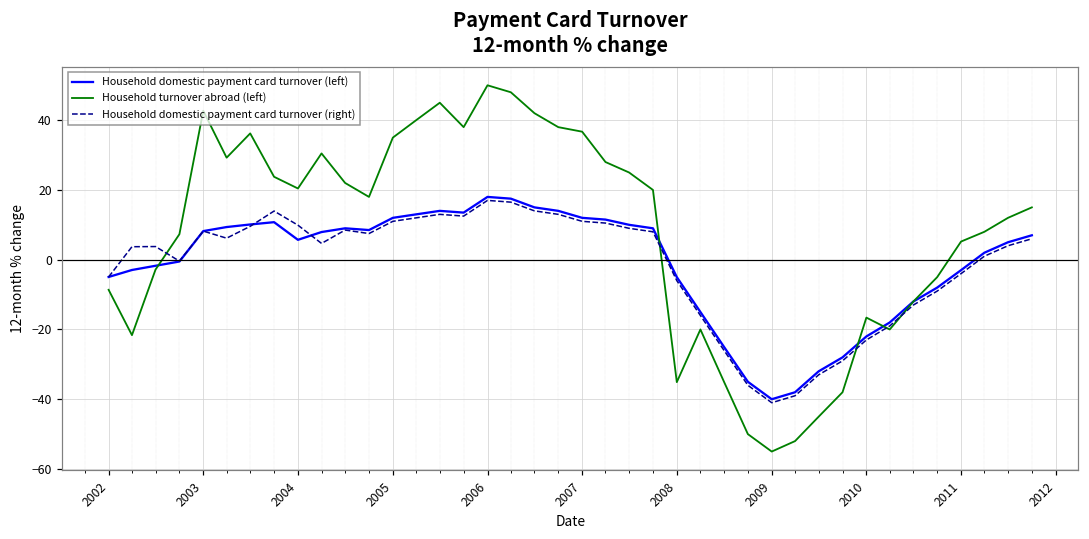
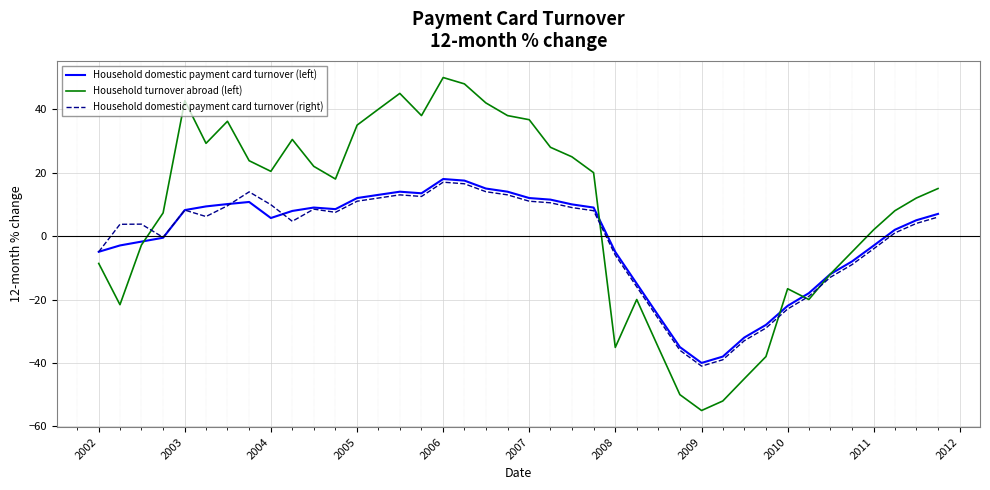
  {
    "Household domestic payment card turnover (left)": {
      "2004": 6,
      "2005": 12,
      "2006": 18,
      "2007": 12,
      "2008": -5,
      "2009": -40,
      "2010": -22,
      "2011": -3
    },
    "Household turnover abroad (left)": {
      "2002": -9,
      "2004": 20,
      "2005": 35,
      "2006": 50,
      "2007": 37,
      "2008": -35,
      "2009": -55,
      "2010": -17,
-     "2011": 5
+     "2011": 2
    },
    "Household domestic payment card turnover (right)": {
      "2004": 10,
      "2005": 11,
      "2006": 17,
      "2007": 11,
      "2008": -6,
      "2009": -41,
      "2010": -23,
      "2011": -4
    }
  }
